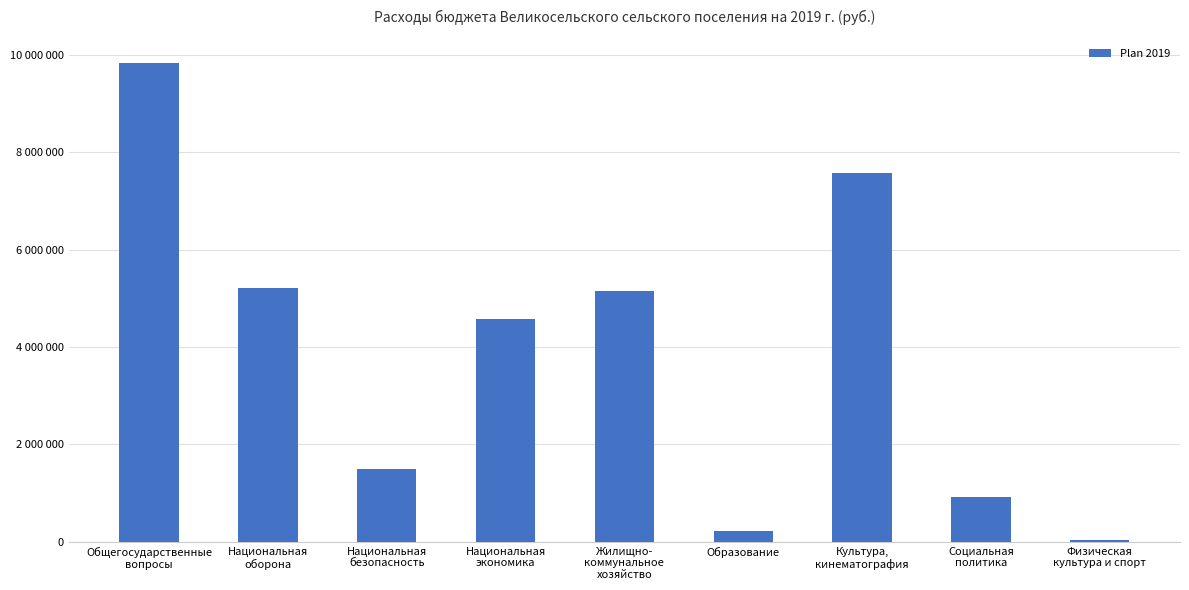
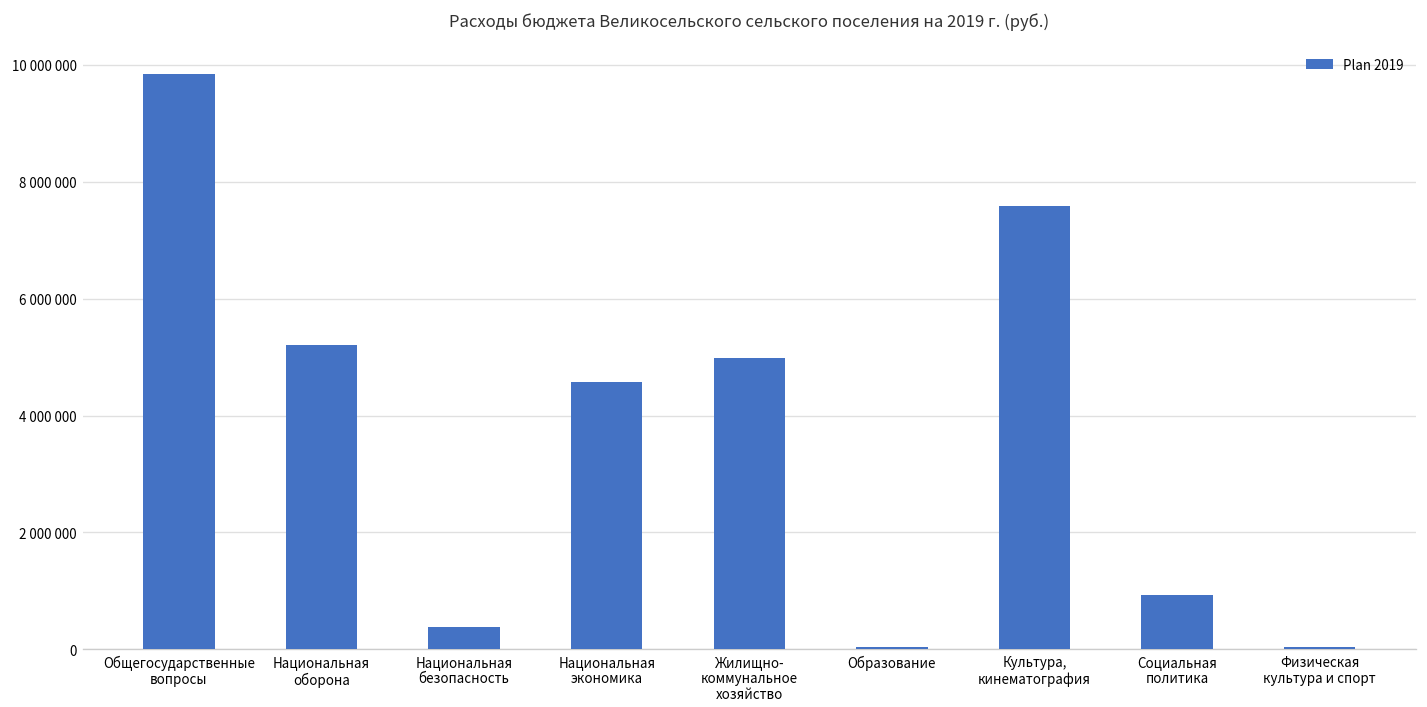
  {
    "Общегосударственные вопросы": 9800000,
    "Национальная оборона": 5200000,
-   "Национальная безопасность": 1500000,
+   "Национальная безопасность": 400000,
    "Национальная экономика": 4600000,
-   "Жилищно- коммунальное хозяйство": 5200000,
-   "Образование": 200000,
+   "Жилищно- коммунальное хозяйство": 5000000,
+   "Образование": 0,
    "Культура, кинематография": 7600000,
    "Социальная политика": 900000
  }
